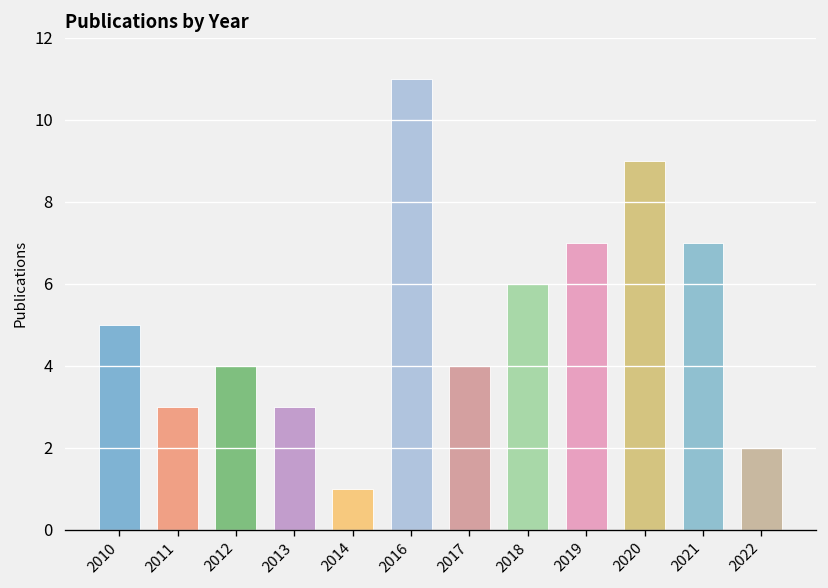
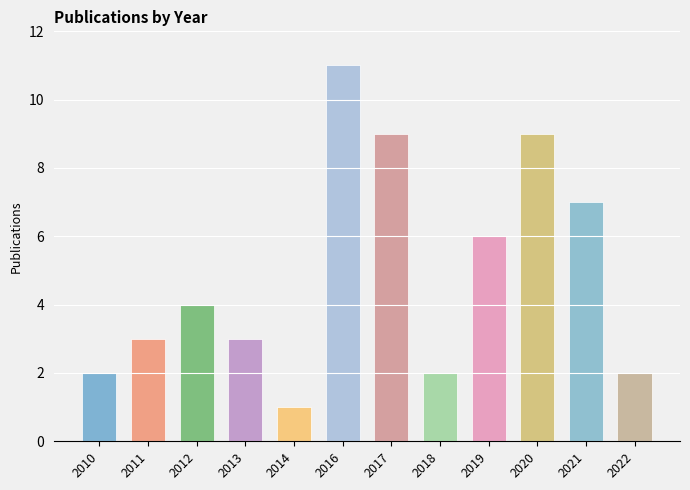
  {
-   "2010": 5,
+   "2010": 2,
    "2011": 3,
    "2012": 4,
    "2013": 3,
    "2014": 1,
    "2016": 11,
-   "2017": 4,
-   "2018": 6,
-   "2019": 7,
+   "2017": 9,
+   "2018": 2,
+   "2019": 6,
    "2020": 9,
    "2021": 7,
    "2022": 2
  }
